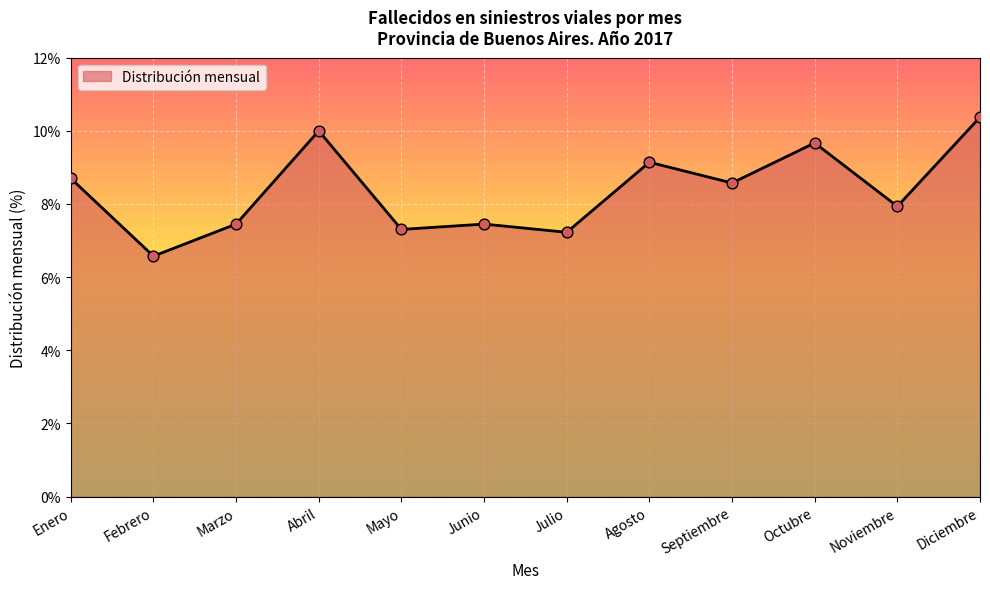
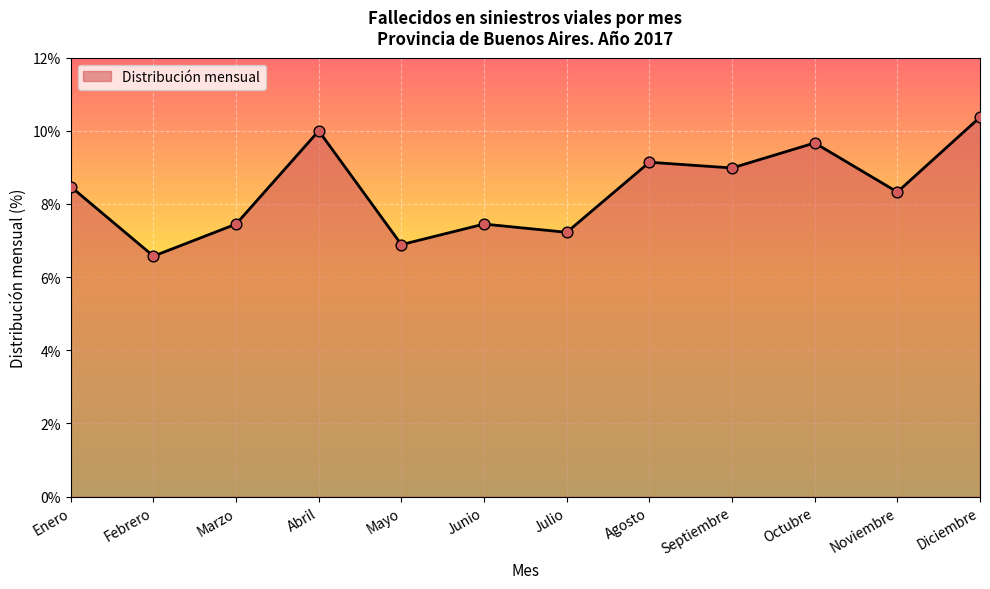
  {
-   "Enero": "8.7%",
+   "Enero": "8.5%",
    "Febrero": "6.6%",
    "Marzo": "7.5%",
    "Abril": "10.0%",
-   "Mayo": "7.3%",
+   "Mayo": "6.9%",
    "Junio": "7.5%",
    "Julio": "7.2%",
    "Agosto": "9.1%",
-   "Septiembre": "8.6%",
+   "Septiembre": "9.0%",
    "Octubre": "9.7%",
-   "Noviembre": "7.9%",
+   "Noviembre": "8.3%",
    "Diciembre": "10.4%"
  }
